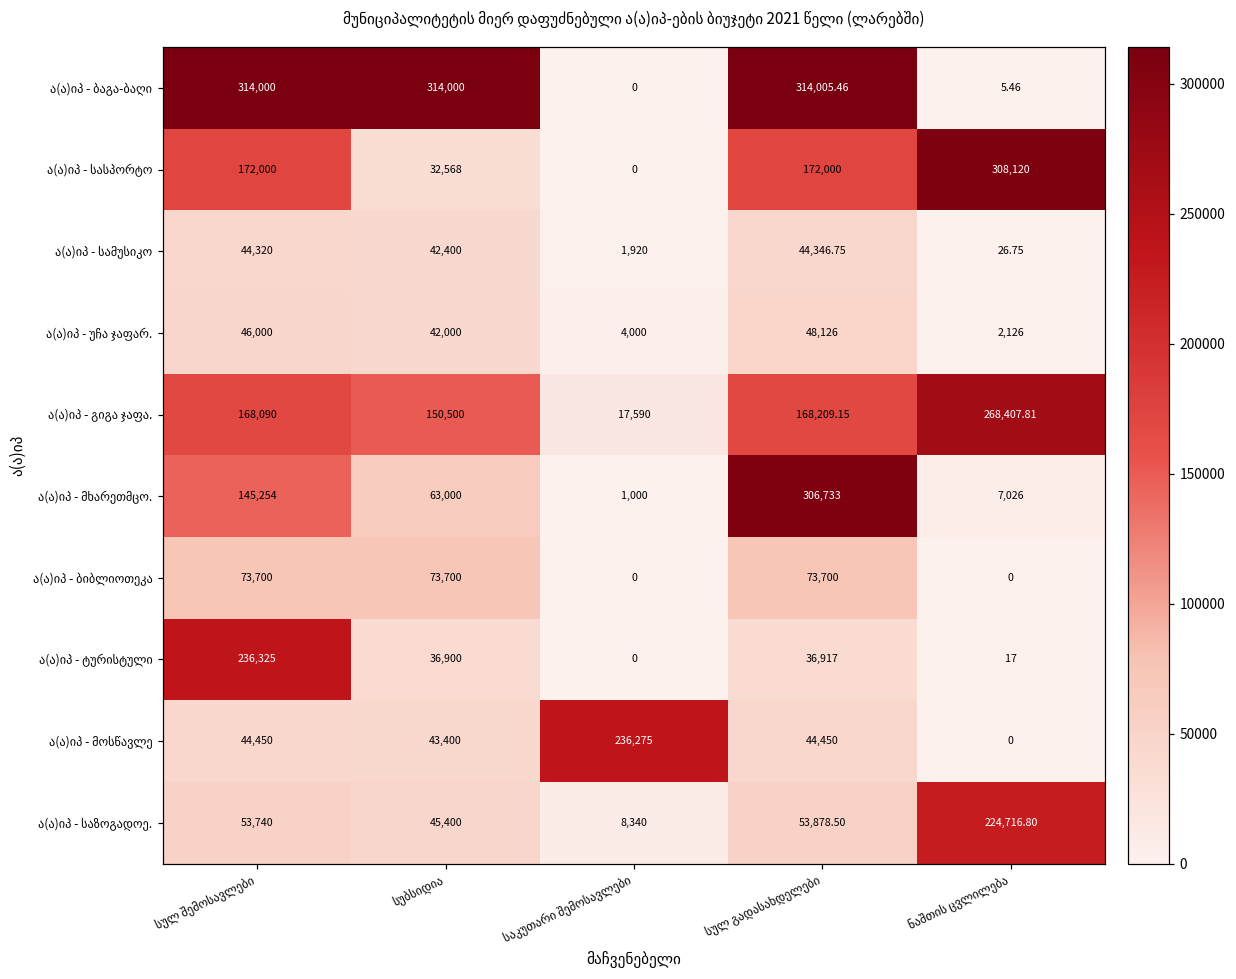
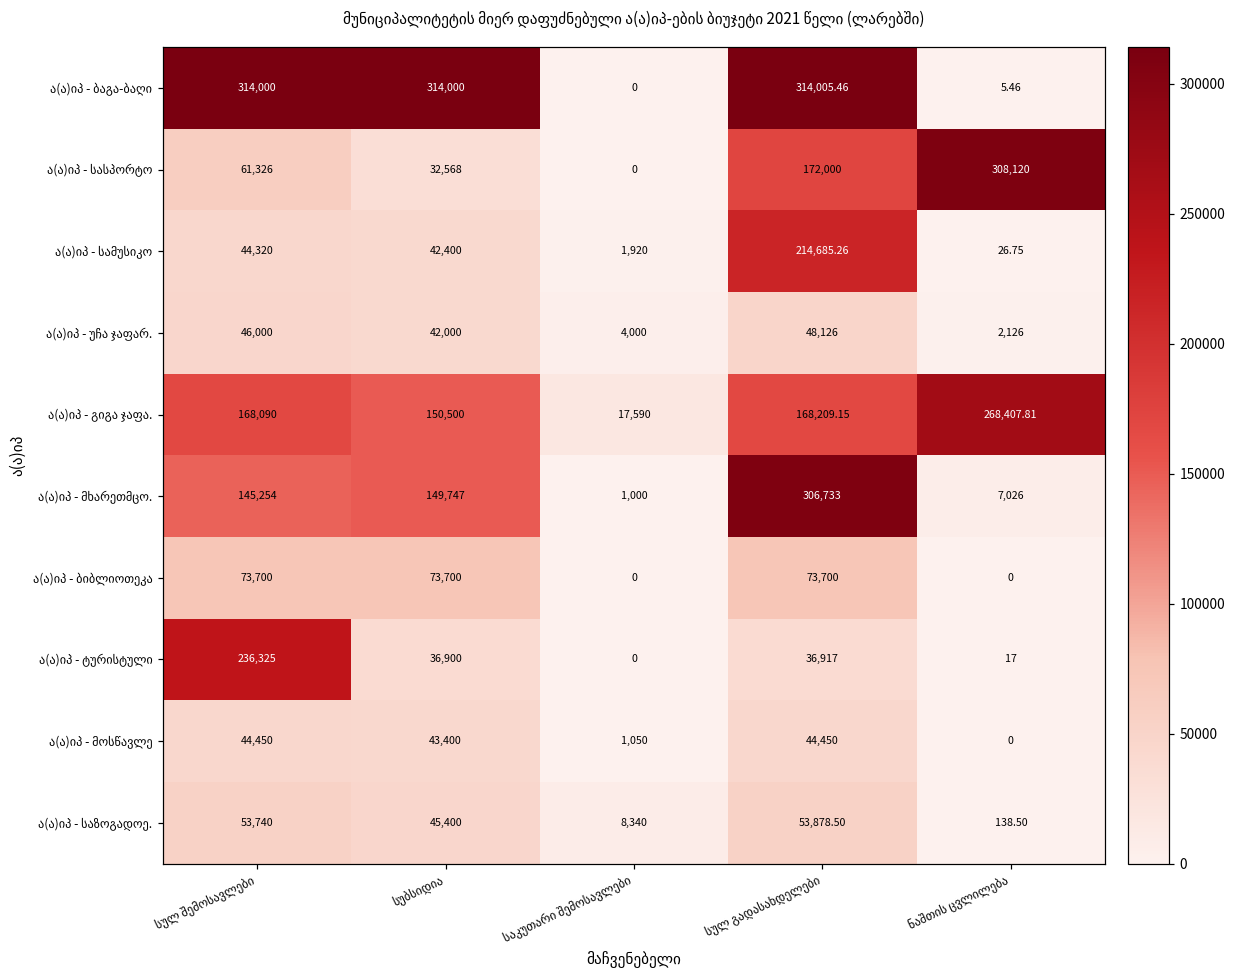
  {
    "ა(ა)იპ - ბაგა-ბაღი": {
      "სულ შემოსავლები": "314,000",
      "სუბსიდია": "314,000",
      "საკუთარი შემოსავლები": "0",
      "სულ გადასახდელები": "314,005.46",
      "ნაშთის ცვლილება": "5.46"
    },
    "ა(ა)იპ - სასპორტო": {
-     "სულ შემოსავლები": "172,000",
+     "სულ შემოსავლები": "61,326",
      "სუბსიდია": "32,568",
      "საკუთარი შემოსავლები": "0",
      "სულ გადასახდელები": "172,000",
      "ნაშთის ცვლილება": "308,120"
    },
    "ა(ა)იპ - სამუსიკო": {
      "სულ შემოსავლები": "44,320",
      "სუბსიდია": "42,400",
      "საკუთარი შემოსავლები": "1,920",
-     "სულ გადასახდელები": "44,346.75",
+     "სულ გადასახდელები": "214,685.26",
      "ნაშთის ცვლილება": "26.75"
    },
    "ა(ა)იპ - უჩა ჯაფარ.": {
      "სულ შემოსავლები": "46,000",
      "სუბსიდია": "42,000",
      "საკუთარი შემოსავლები": "4,000",
      "სულ გადასახდელები": "48,126",
      "ნაშთის ცვლილება": "2,126"
    },
    "ა(ა)იპ - გიგა ჯაფა.": {
      "სულ შემოსავლები": "168,090",
      "სუბსიდია": "150,500",
      "საკუთარი შემოსავლები": "17,590",
      "სულ გადასახდელები": "168,209.15",
      "ნაშთის ცვლილება": "268,407.81"
    },
    "ა(ა)იპ - მხარეთმცო.": {
      "სულ შემოსავლები": "145,254",
-     "სუბსიდია": "63,000",
+     "სუბსიდია": "149,747",
      "საკუთარი შემოსავლები": "1,000",
      "სულ გადასახდელები": "306,733",
      "ნაშთის ცვლილება": "7,026"
    },
    "ა(ა)იპ - ბიბლიოთეკა": {
      "სულ შემოსავლები": "73,700",
      "სუბსიდია": "73,700",
      "საკუთარი შემოსავლები": "0",
      "სულ გადასახდელები": "73,700",
      "ნაშთის ცვლილება": "0"
    },
    "ა(ა)იპ - ტურისტული": {
      "სულ შემოსავლები": "236,325",
      "სუბსიდია": "36,900",
      "საკუთარი შემოსავლები": "0",
      "სულ გადასახდელები": "36,917",
      "ნაშთის ცვლილება": "17"
    },
    "ა(ა)იპ - მოსწავლე": {
      "სულ შემოსავლები": "44,450",
      "სუბსიდია": "43,400",
-     "საკუთარი შემოსავლები": "236,275",
+     "საკუთარი შემოსავლები": "1,050",
      "სულ გადასახდელები": "44,450",
      "ნაშთის ცვლილება": "0"
    },
    "ა(ა)იპ - საზოგადოე.": {
      "სულ შემოსავლები": "53,740",
      "სუბსიდია": "45,400",
      "საკუთარი შემოსავლები": "8,340",
      "სულ გადასახდელები": "53,878.50",
-     "ნაშთის ცვლილება": "224,716.80"
+     "ნაშთის ცვლილება": "138.50"
    }
  }
